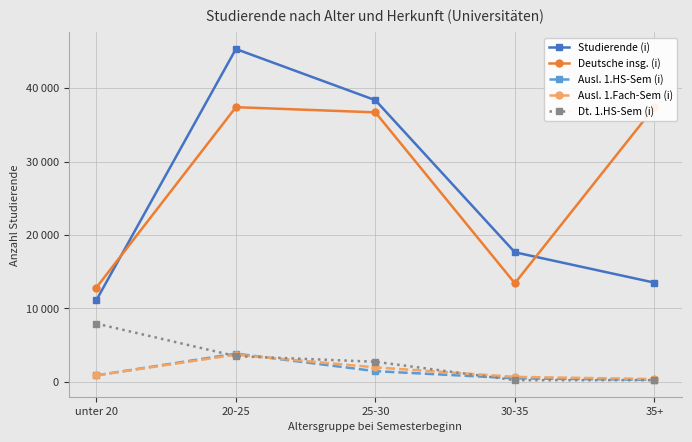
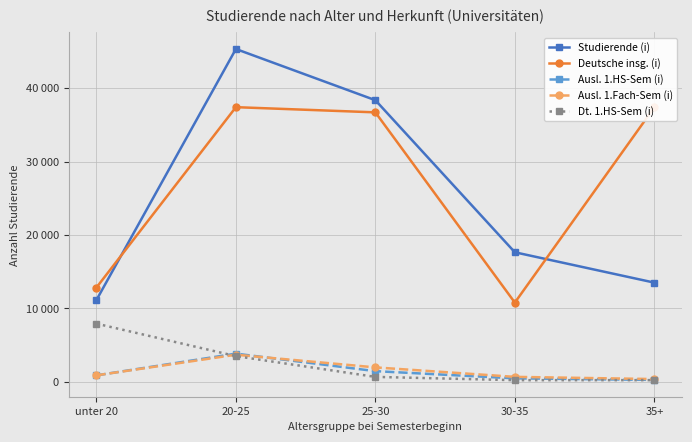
  {
    "Deutsche insg. (i)": {
      "unter 20": 13000,
      "20-25": 37000,
      "25-30": 37000,
-     "30-35": 13000
+     "30-35": 11000
    },
    "Ausl. 1.Fach-Sem (i)": {
      "25-30": 2000
    },
    "Dt. 1.HS-Sem (i)": {
      "unter 20": 8000,
-     "25-30": 3000
+     "25-30": 1000
    }
  }
